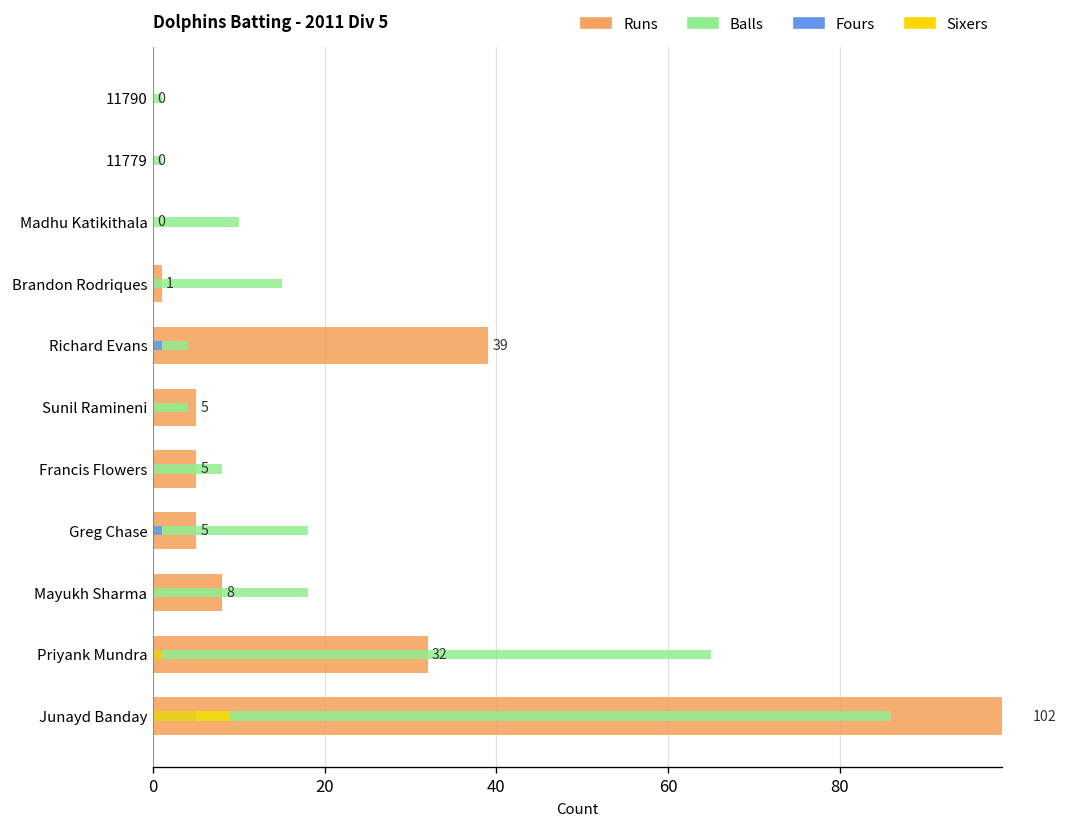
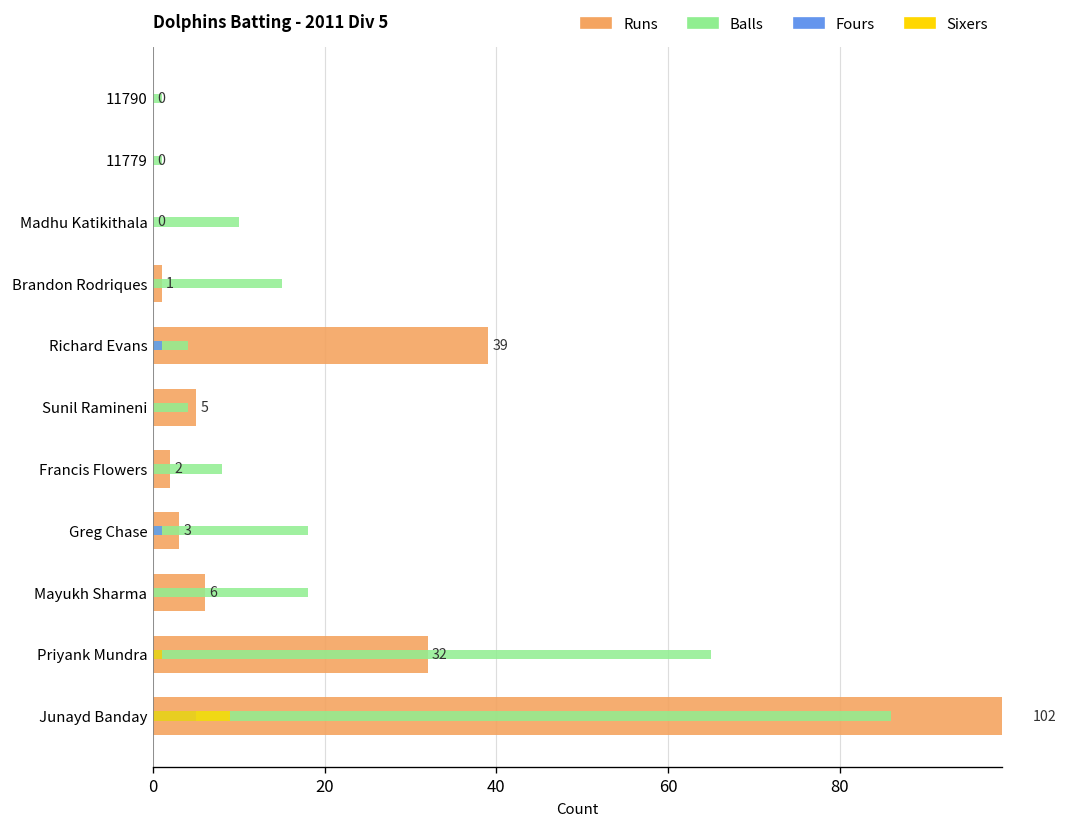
  {
    "Runs": {
      "11790": 0,
      "11779": 0,
      "Madhu Katikithala": 0,
      "Richard Evans": 39,
      "Sunil Ramineni": 5,
-     "Francis Flowers": 5,
-     "Greg Chase": 5,
-     "Mayukh Sharma": 8
+     "Francis Flowers": 2,
+     "Greg Chase": 3,
+     "Mayukh Sharma": 6
    }
  }
